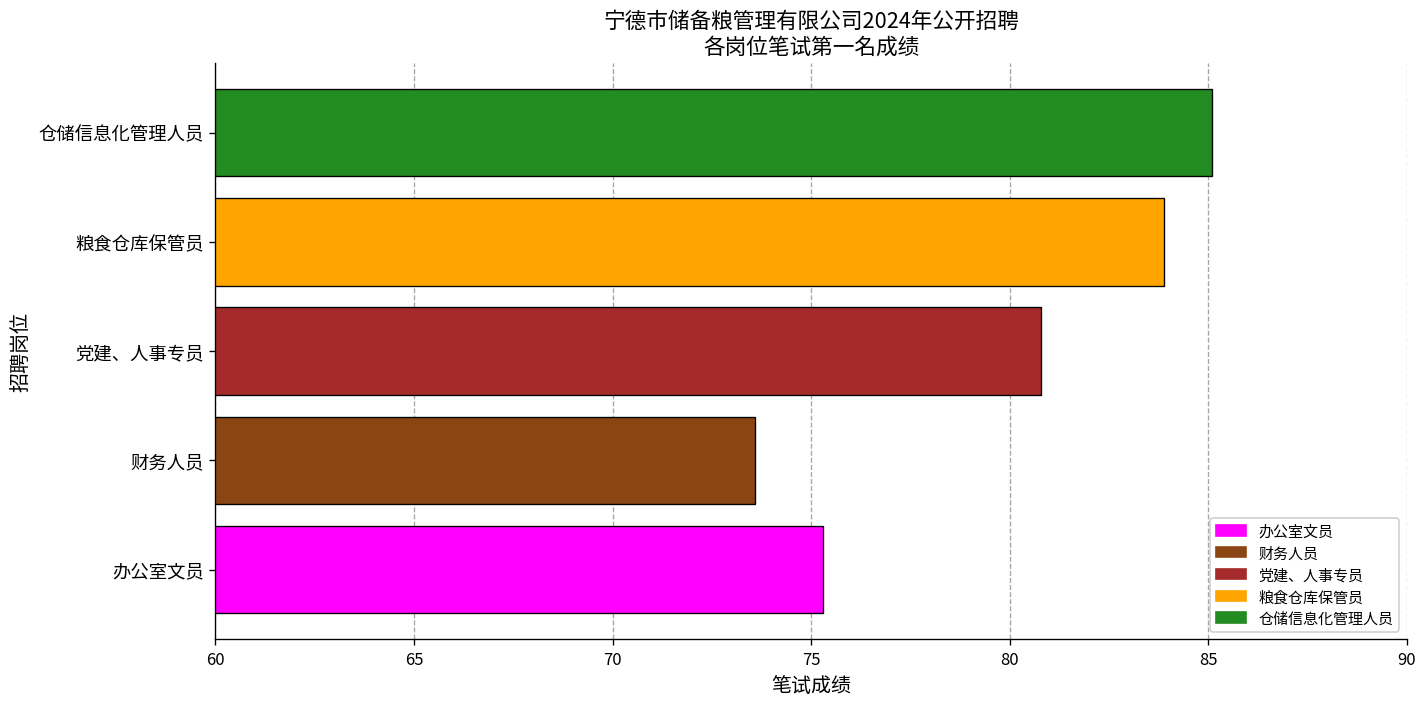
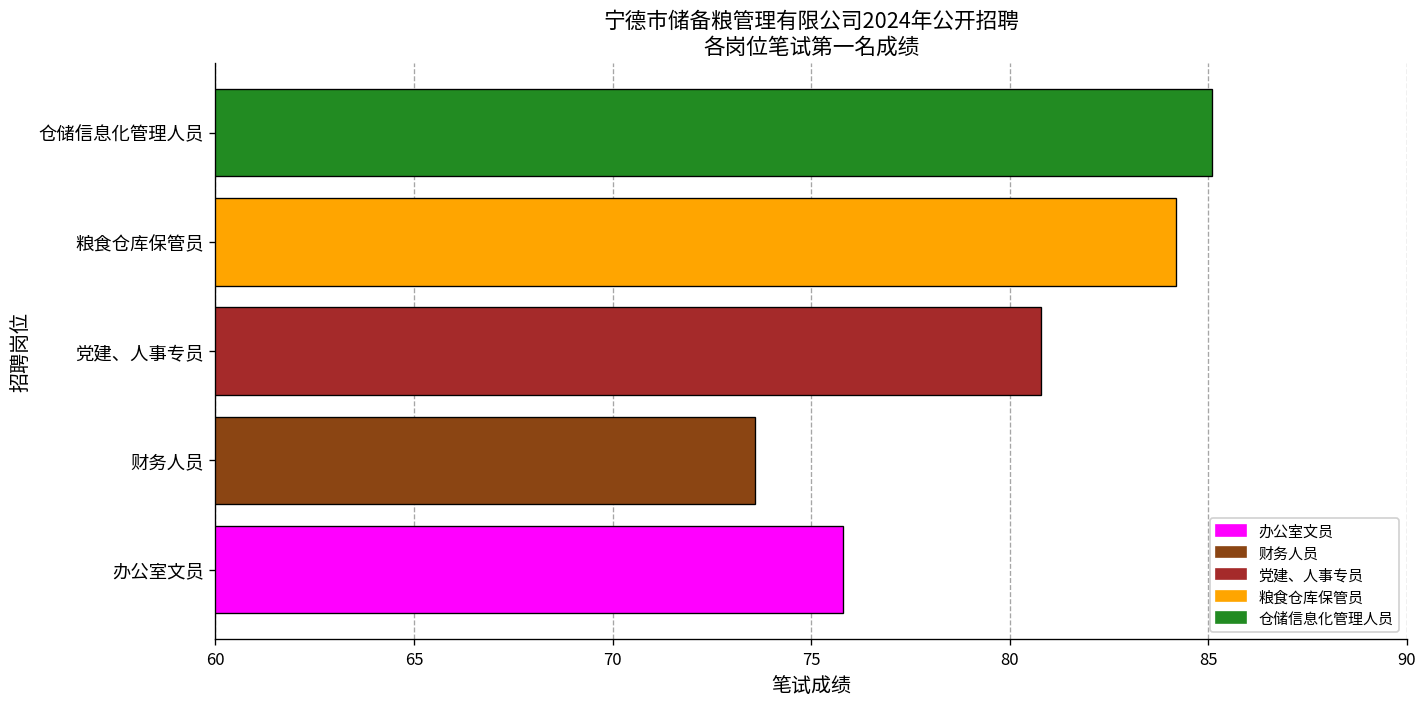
  {
    "仓储信息化管理人员": 85.1,
-   "粮食仓库保管员": 83.9,
+   "粮食仓库保管员": 84.2,
    "党建、人事专员": 80.8,
    "财务人员": 73.6,
-   "办公室文员": 75.3
+   "办公室文员": 75.8
  }
